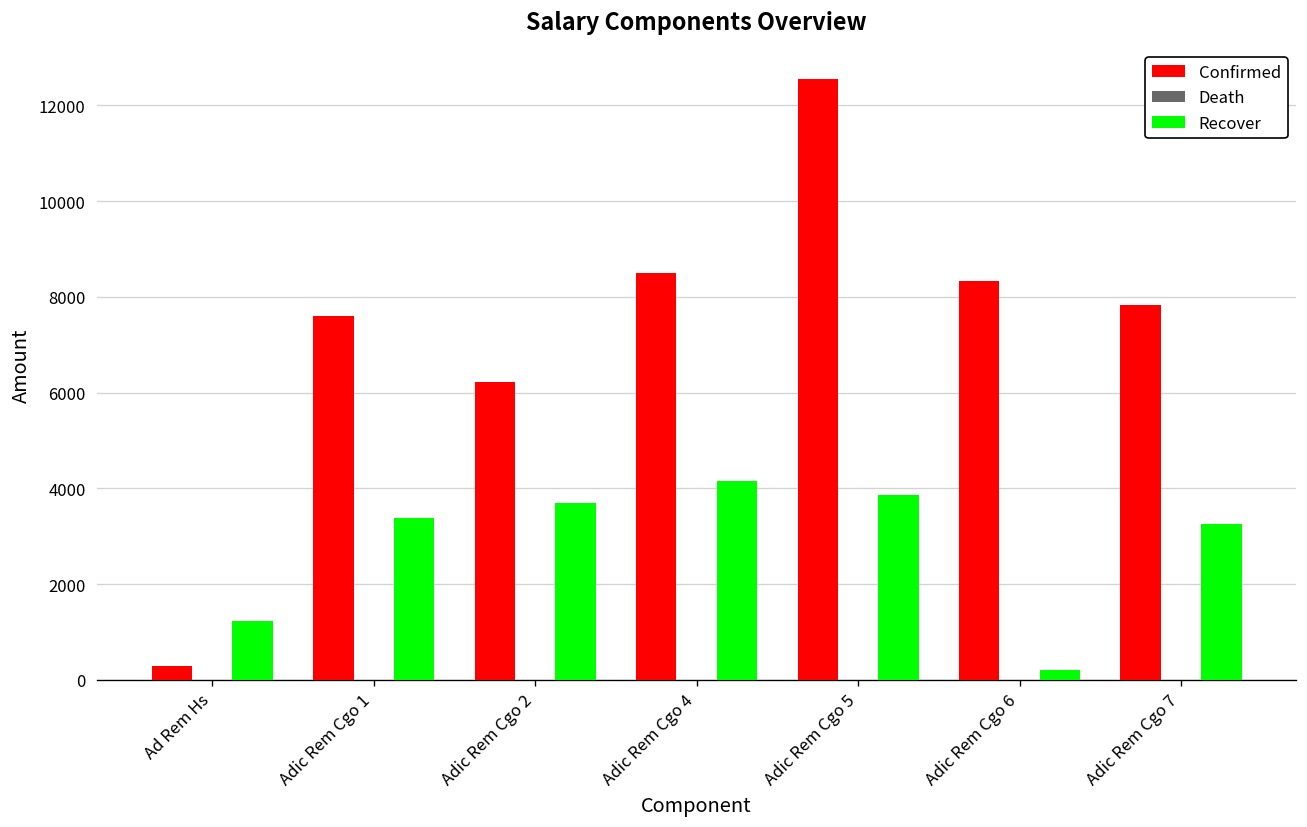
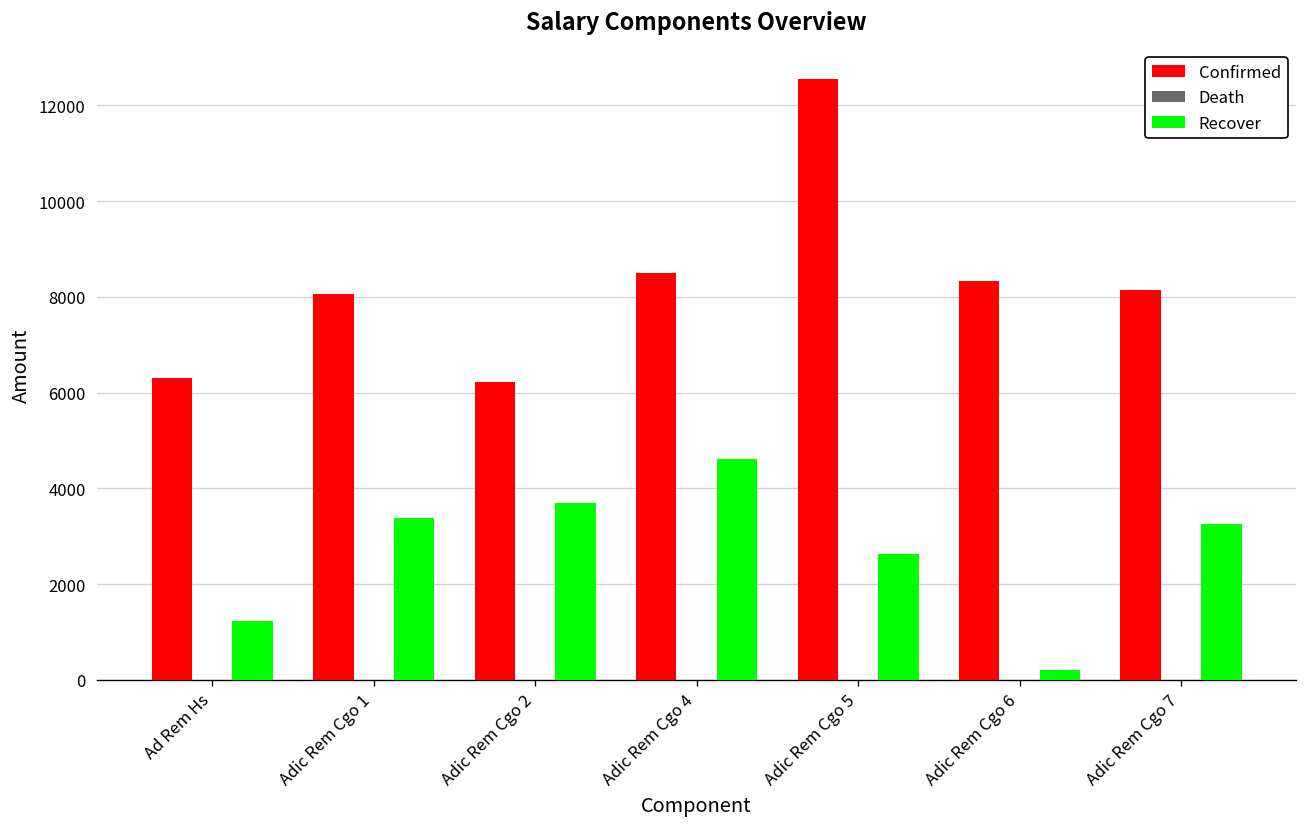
  {
    "Confirmed": {
-     "Ad Rem Hs": 300,
-     "Adic Rem Cgo 1": 7600,
+     "Ad Rem Hs": 6300,
+     "Adic Rem Cgo 1": 8100,
      "Adic Rem Cgo 2": 6200,
      "Adic Rem Cgo 4": 8500,
      "Adic Rem Cgo 5": 12500,
      "Adic Rem Cgo 6": 8300,
-     "Adic Rem Cgo 7": 7800
+     "Adic Rem Cgo 7": 8200
    },
    "Death": {
      "Ad Rem Hs": 0,
      "Adic Rem Cgo 1": 0,
      "Adic Rem Cgo 2": 0,
      "Adic Rem Cgo 4": 0,
      "Adic Rem Cgo 5": 0,
      "Adic Rem Cgo 6": 0,
      "Adic Rem Cgo 7": 0
    },
    "Recover": {
      "Ad Rem Hs": 1200,
      "Adic Rem Cgo 1": 3400,
      "Adic Rem Cgo 2": 3700,
-     "Adic Rem Cgo 4": 4200,
-     "Adic Rem Cgo 5": 3900,
+     "Adic Rem Cgo 4": 4600,
+     "Adic Rem Cgo 5": 2600,
      "Adic Rem Cgo 6": 200,
      "Adic Rem Cgo 7": 3300
    }
  }
